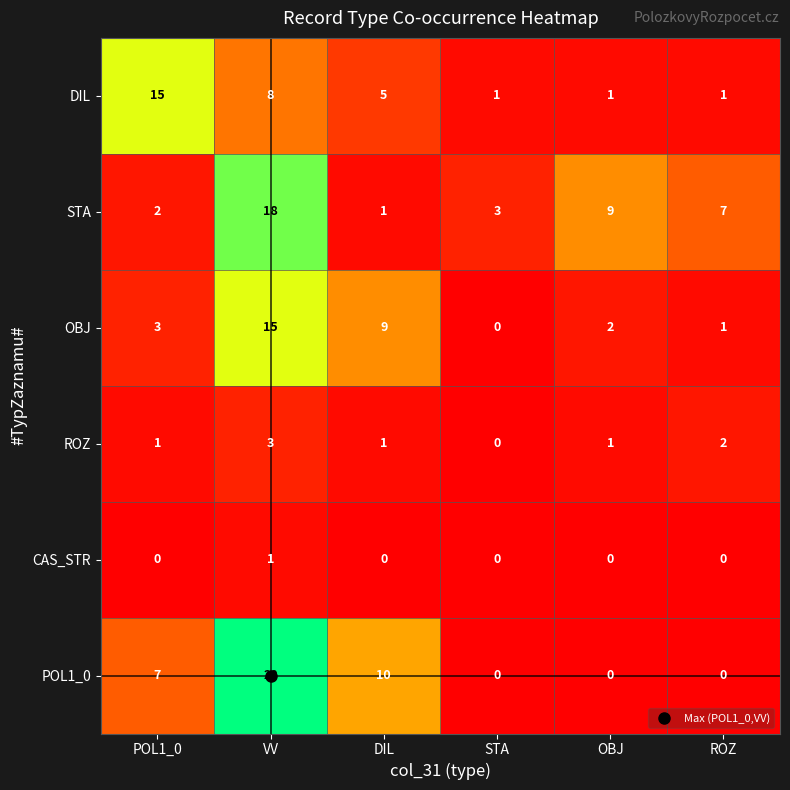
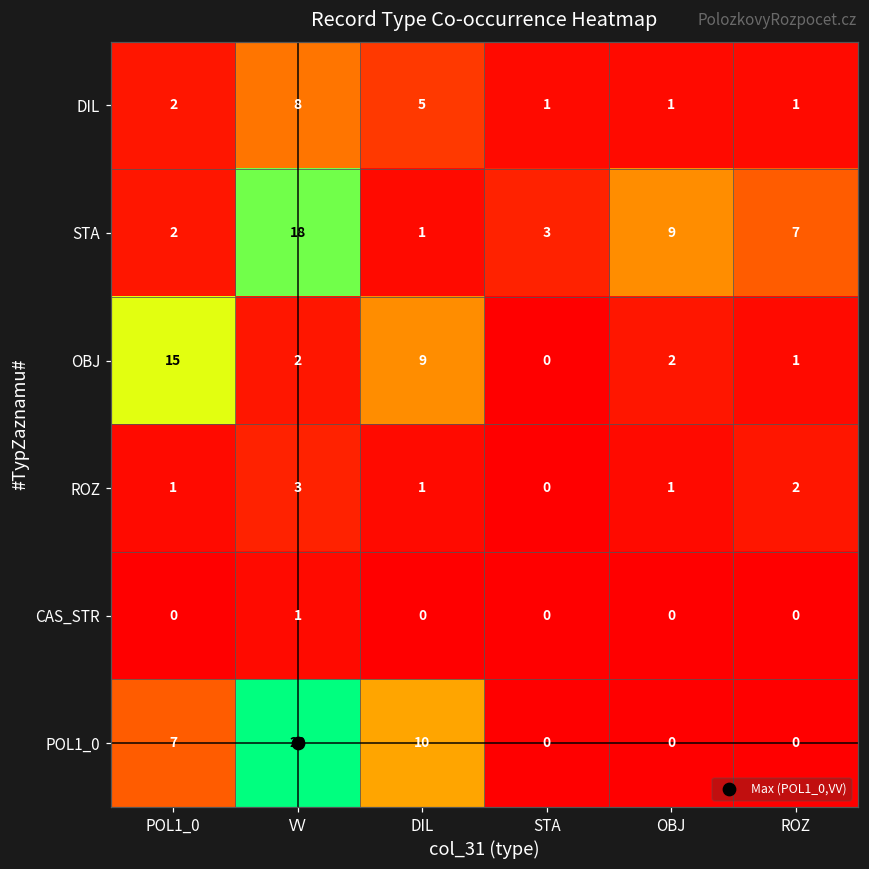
  {
    "DIL": {
-     "POL1_0": 15,
+     "POL1_0": 2,
      "VV": 8,
      "DIL": 5,
      "STA": 1,
      "OBJ": 1,
      "ROZ": 1
    },
    "STA": {
      "POL1_0": 2,
      "VV": 18,
      "DIL": 1,
      "STA": 3,
      "OBJ": 9,
      "ROZ": 7
    },
    "OBJ": {
-     "POL1_0": 3,
-     "VV": 15,
+     "POL1_0": 15,
+     "VV": 2,
      "DIL": 9,
      "STA": 0,
      "OBJ": 2,
      "ROZ": 1
    },
    "ROZ": {
      "POL1_0": 1,
      "VV": 3,
      "DIL": 1,
      "STA": 0,
      "OBJ": 1,
      "ROZ": 2
    },
    "CAS_STR": {
      "POL1_0": 0,
      "VV": 1,
      "DIL": 0,
      "STA": 0,
      "OBJ": 0,
      "ROZ": 0
    },
    "POL1_0": {
      "POL1_0": 7,
      "DIL": 10,
      "STA": 0,
      "OBJ": 0,
      "ROZ": 0
    }
  }
